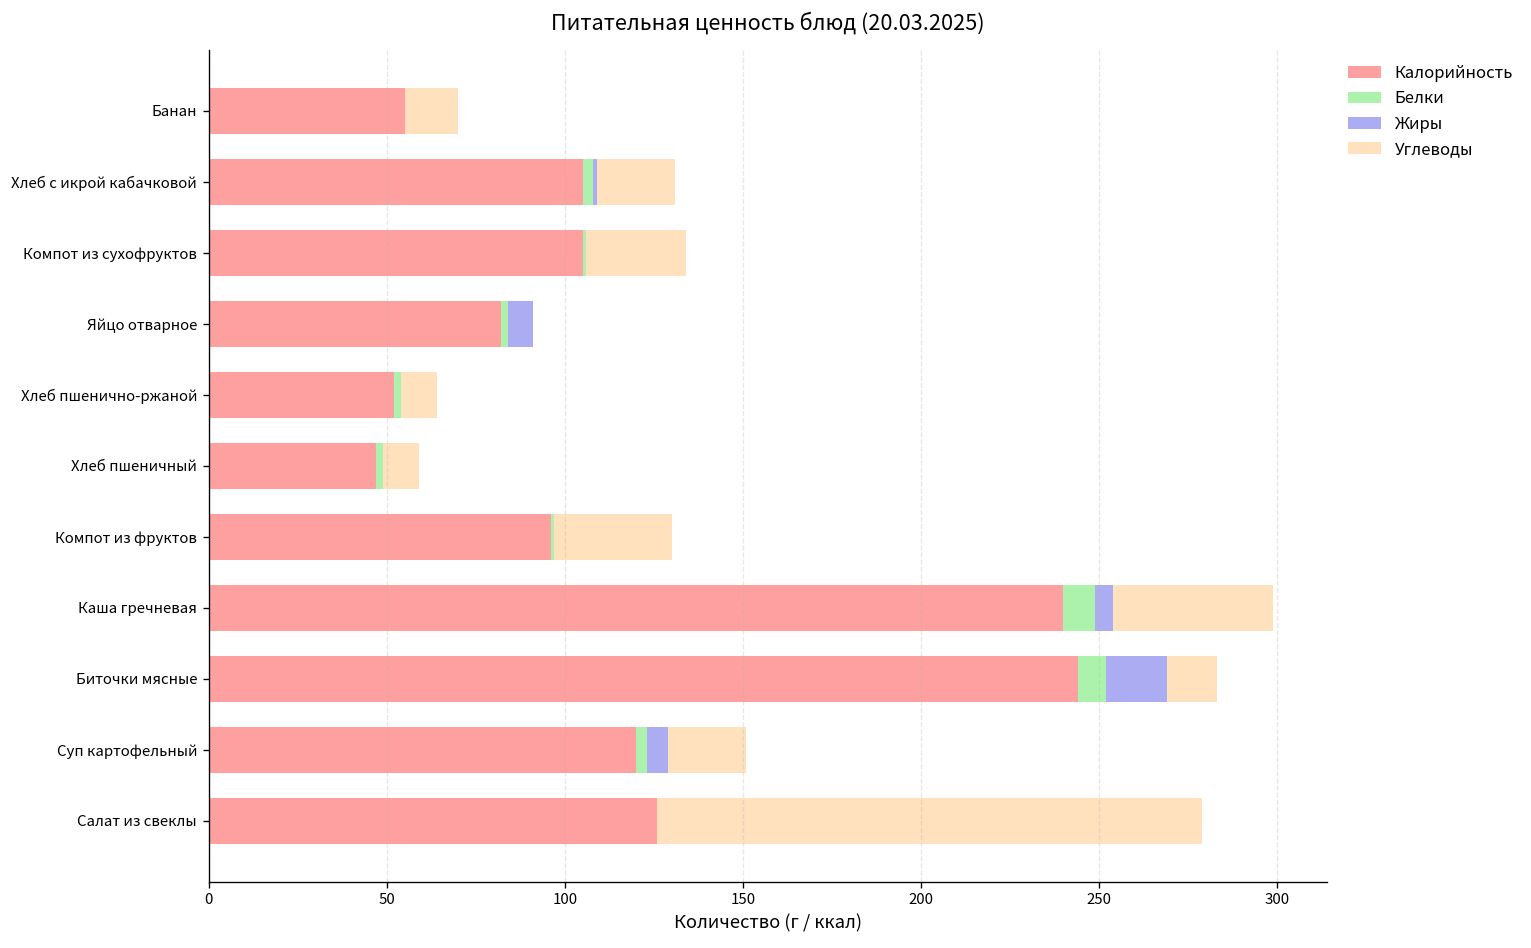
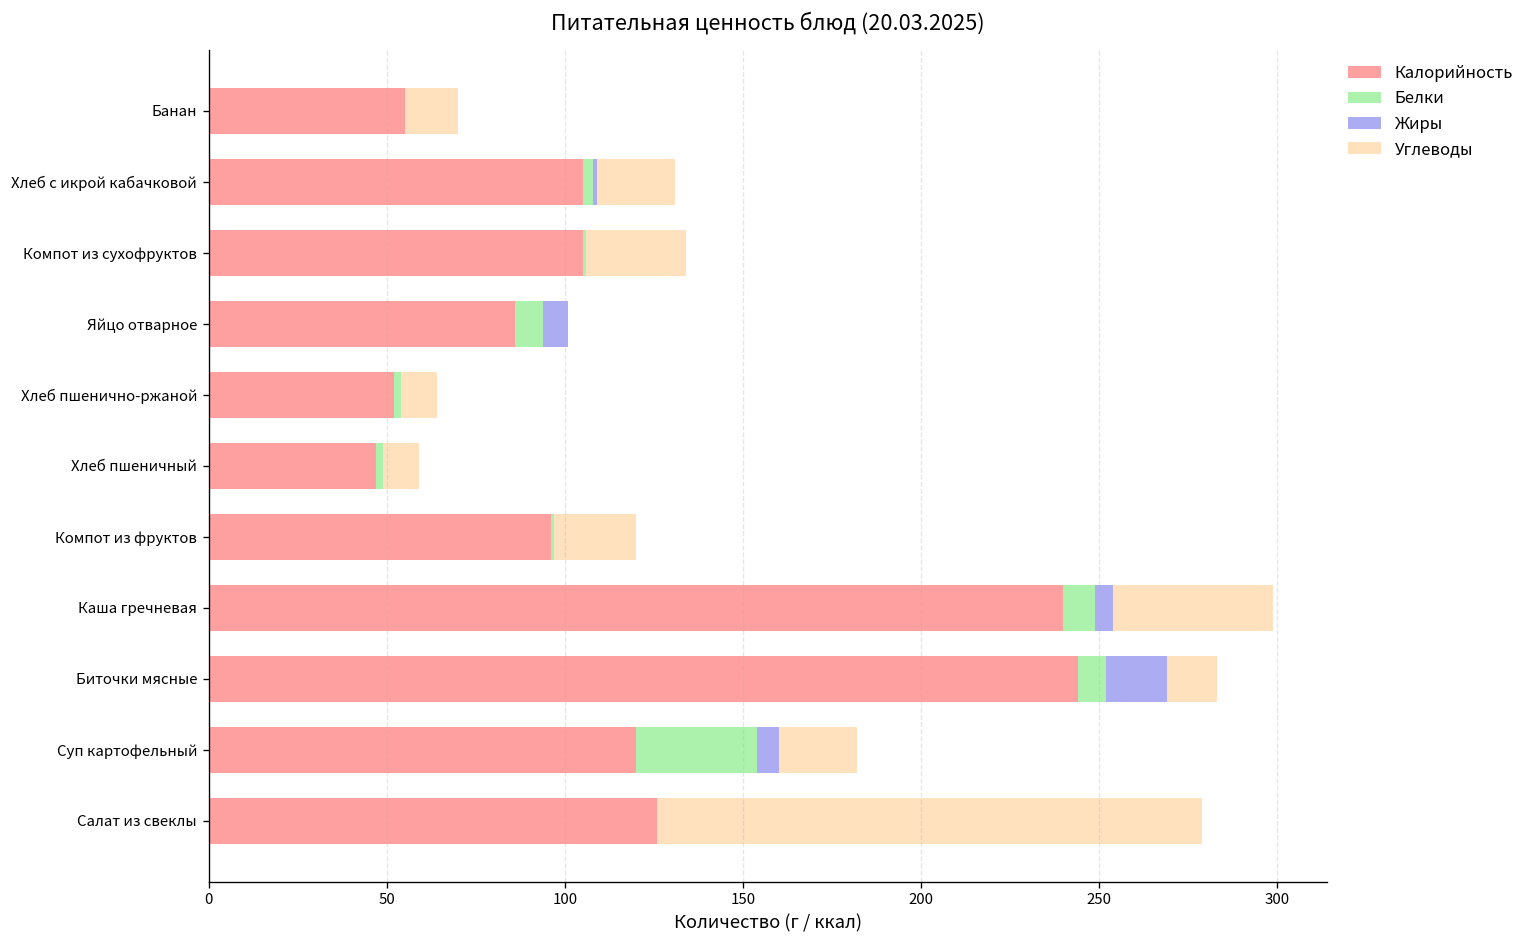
  {
    "Калорийность": {
      "Банан": 55,
      "Хлеб с икрой кабачковой": 105,
      "Компот из сухофруктов": 105,
-     "Яйцо отварное": 82,
+     "Яйцо отварное": 86,
      "Хлеб пшенично-ржаной": 52,
      "Хлеб пшеничный": 47,
      "Компот из фруктов": 96,
      "Каша гречневая": 240,
      "Биточки мясные": 244,
      "Суп картофельный": 120,
      "Салат из свеклы": 126
    },
    "Белки": {
      "Банан": 0,
      "Хлеб с икрой кабачковой": 3,
      "Компот из сухофруктов": 1,
-     "Яйцо отварное": 2,
+     "Яйцо отварное": 8,
      "Хлеб пшенично-ржаной": 2,
      "Хлеб пшеничный": 2,
      "Компот из фруктов": 1,
      "Каша гречневая": 9,
      "Биточки мясные": 8,
-     "Суп картофельный": 3,
+     "Суп картофельный": 34,
      "Салат из свеклы": 0
    },
    "Жиры": {
      "Банан": 0,
      "Хлеб с икрой кабачковой": 1,
      "Компот из сухофруктов": 0,
      "Яйцо отварное": 7,
      "Хлеб пшенично-ржаной": 0,
      "Хлеб пшеничный": 0,
      "Компот из фруктов": 0,
      "Каша гречневая": 5,
      "Биточки мясные": 17,
      "Суп картофельный": 6,
      "Салат из свеклы": 0
    },
    "Углеводы": {
      "Банан": 15,
      "Хлеб с икрой кабачковой": 22,
      "Компот из сухофруктов": 28,
      "Яйцо отварное": 0,
      "Хлеб пшенично-ржаной": 10,
      "Хлеб пшеничный": 10,
-     "Компот из фруктов": 33,
+     "Компот из фруктов": 23,
      "Каша гречневая": 45,
      "Биточки мясные": 14,
      "Суп картофельный": 22,
      "Салат из свеклы": 153
    }
  }
